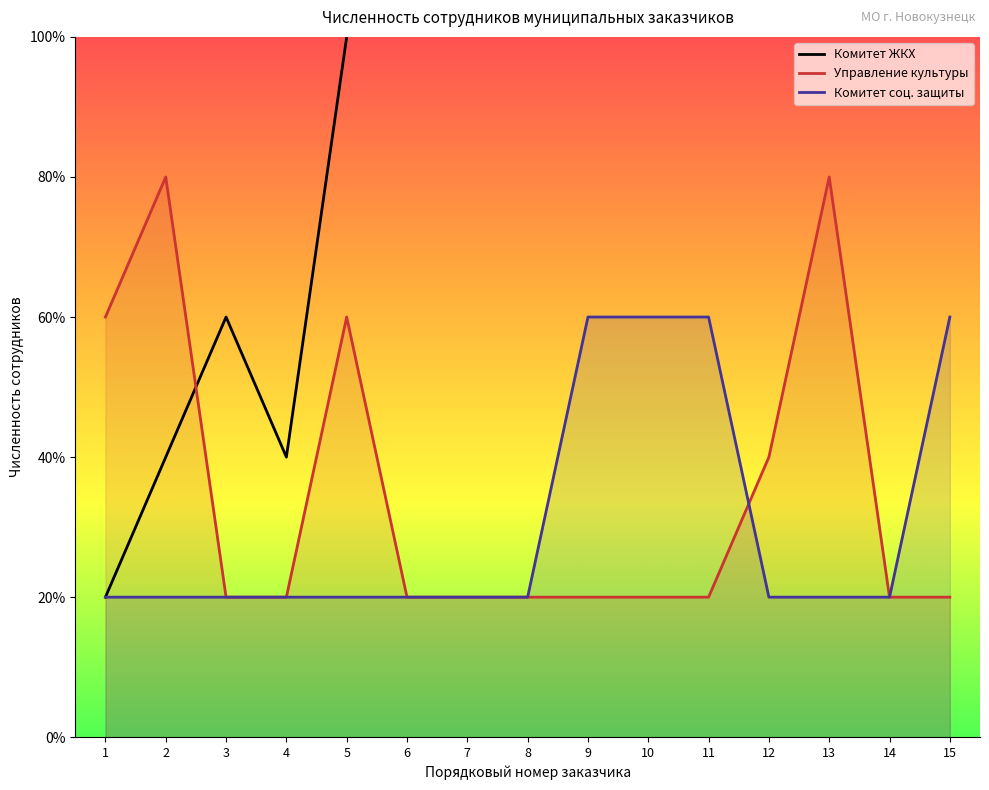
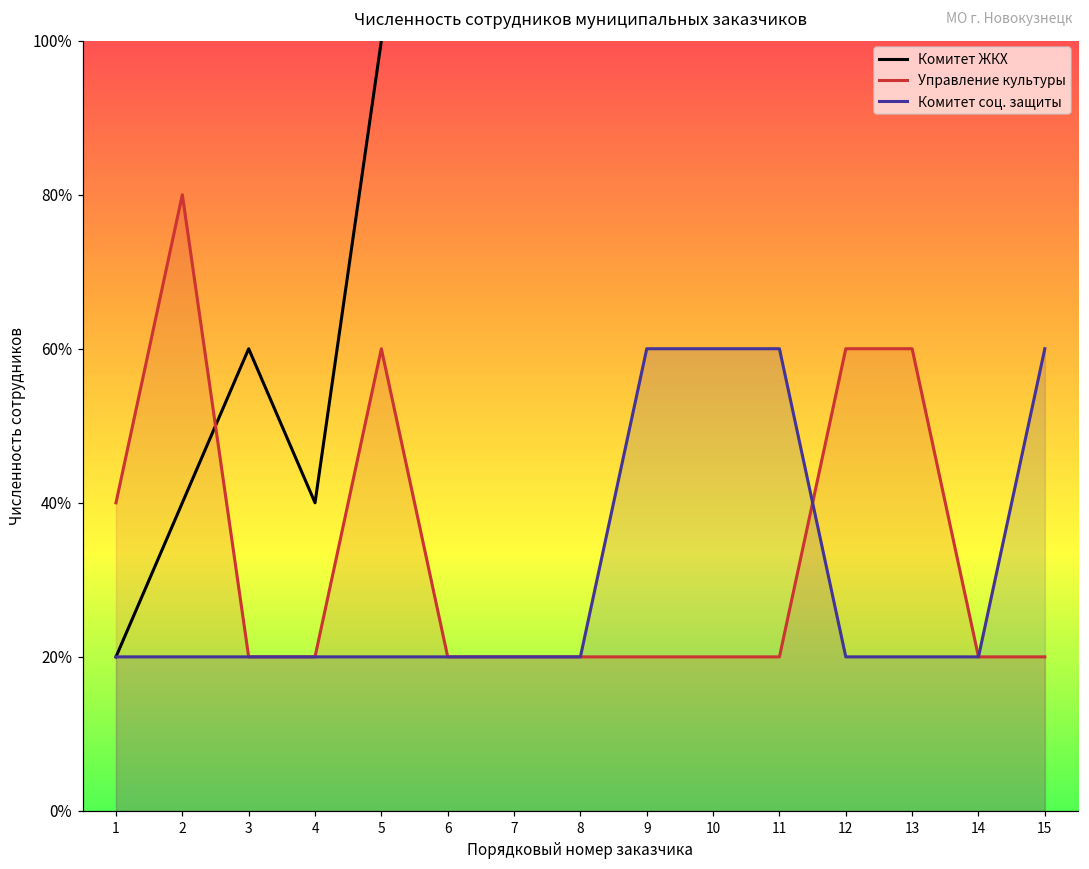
  {
    "Комитет ЖКХ": {
      "2": "40%",
      "3": "60%",
      "4": "40%",
      "5": "100%"
    },
    "Управление культуры": {
-     "1": "60%",
+     "1": "40%",
      "2": "80%",
      "5": "60%",
      "9": "20%",
      "10": "20%",
      "11": "20%",
-     "12": "40%",
-     "13": "80%",
+     "12": "60%",
+     "13": "60%",
      "15": "20%"
    },
    "Комитет соц. защиты": {
      "2": "20%",
      "5": "20%",
      "9": "60%",
      "10": "60%",
      "11": "60%",
      "12": "20%",
      "13": "20%",
      "15": "60%"
    }
  }
